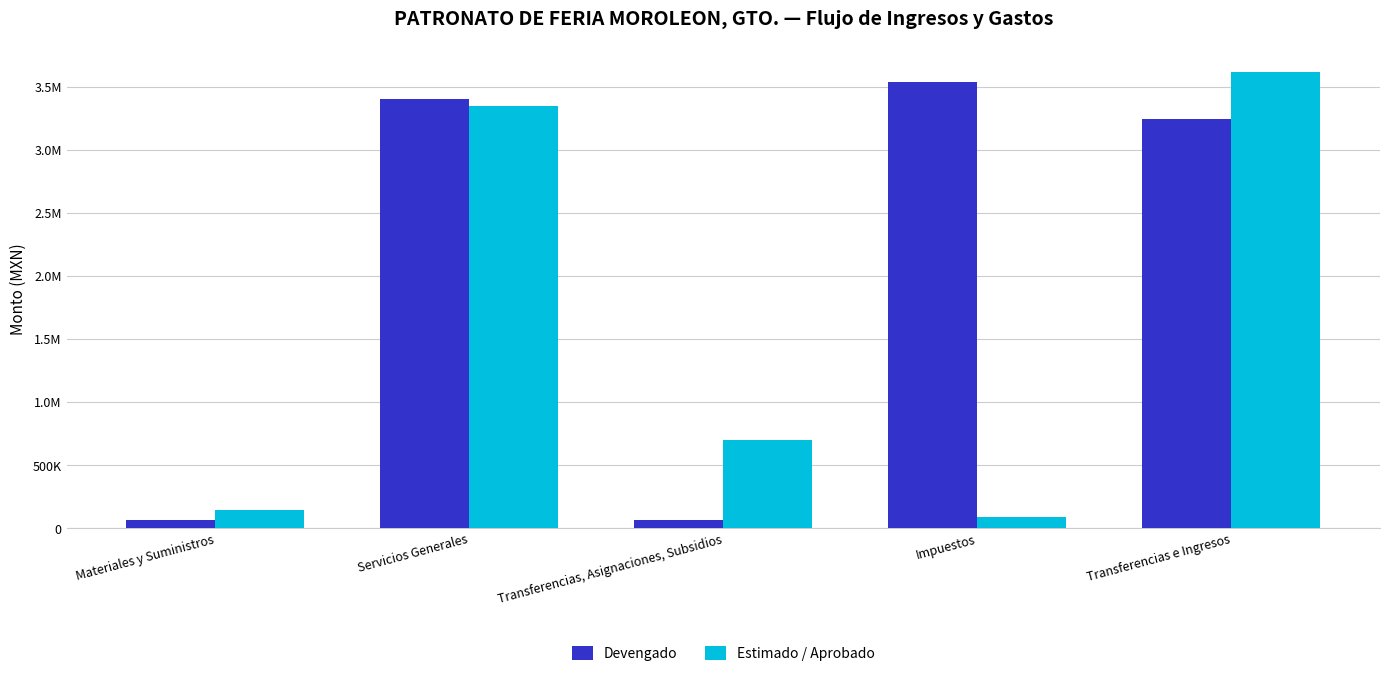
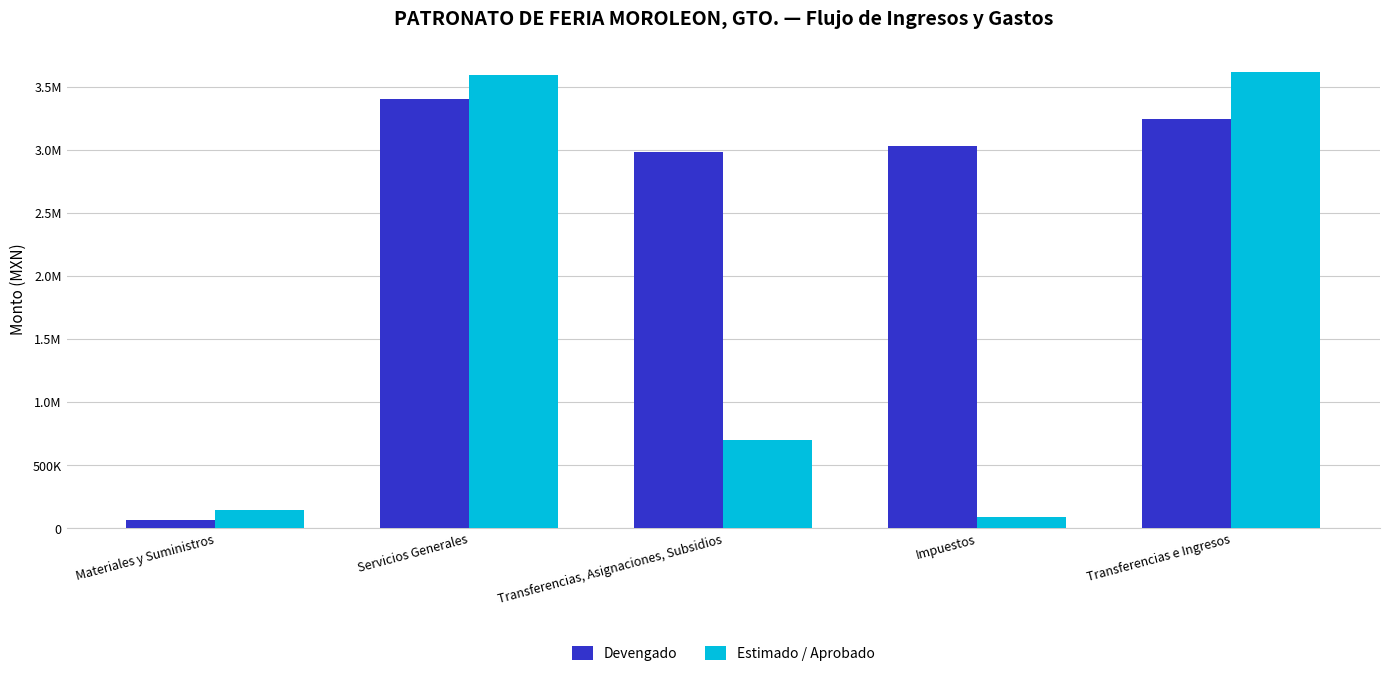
  {
    "Devengado": {
      "Materiales y Suministros": 70000,
      "Servicios Generales": 3400000,
-     "Transferencias, Asignaciones, Subsidios": 60000,
-     "Impuestos": 3530000,
+     "Transferencias, Asignaciones, Subsidios": 2980000,
+     "Impuestos": 3030000,
      "Transferencias e Ingresos": 3240000
    },
    "Estimado / Aprobado": {
      "Materiales y Suministros": 140000,
-     "Servicios Generales": 3350000,
+     "Servicios Generales": 3590000,
      "Transferencias, Asignaciones, Subsidios": 690000,
      "Impuestos": 90000,
      "Transferencias e Ingresos": 3620000
    }
  }
